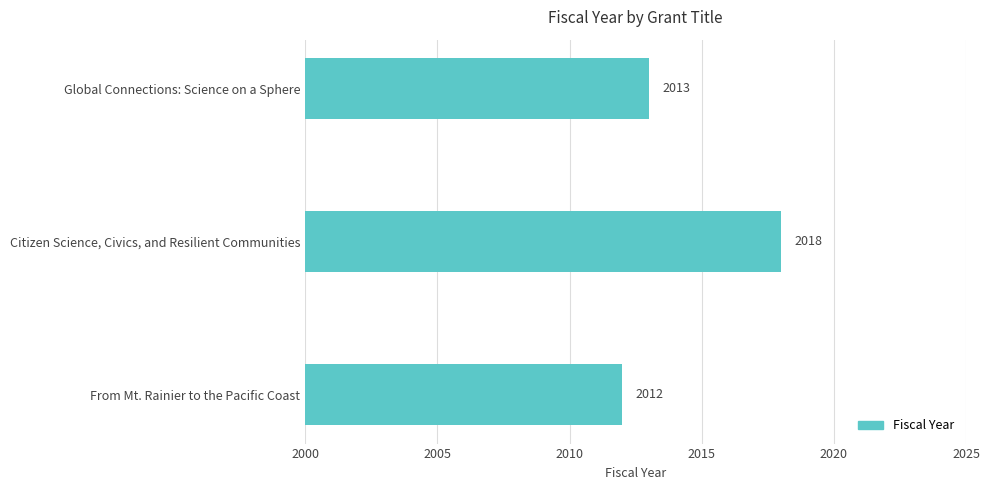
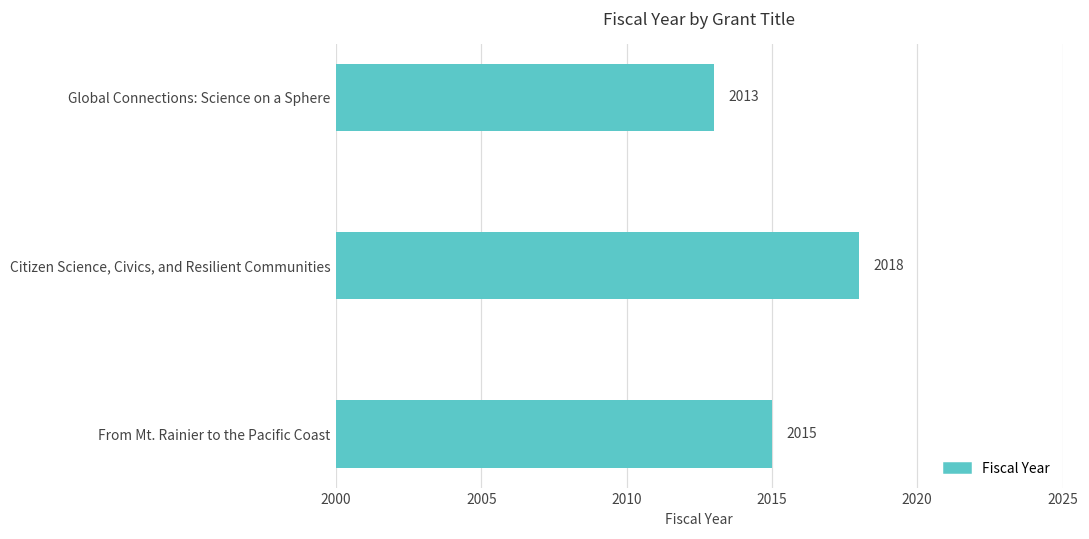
  {
    "Global Connections: Science on a Sphere": 2013,
    "Citizen Science, Civics, and Resilient Communities": 2018,
-   "From Mt. Rainier to the Pacific Coast": 2012
+   "From Mt. Rainier to the Pacific Coast": 2015
  }
